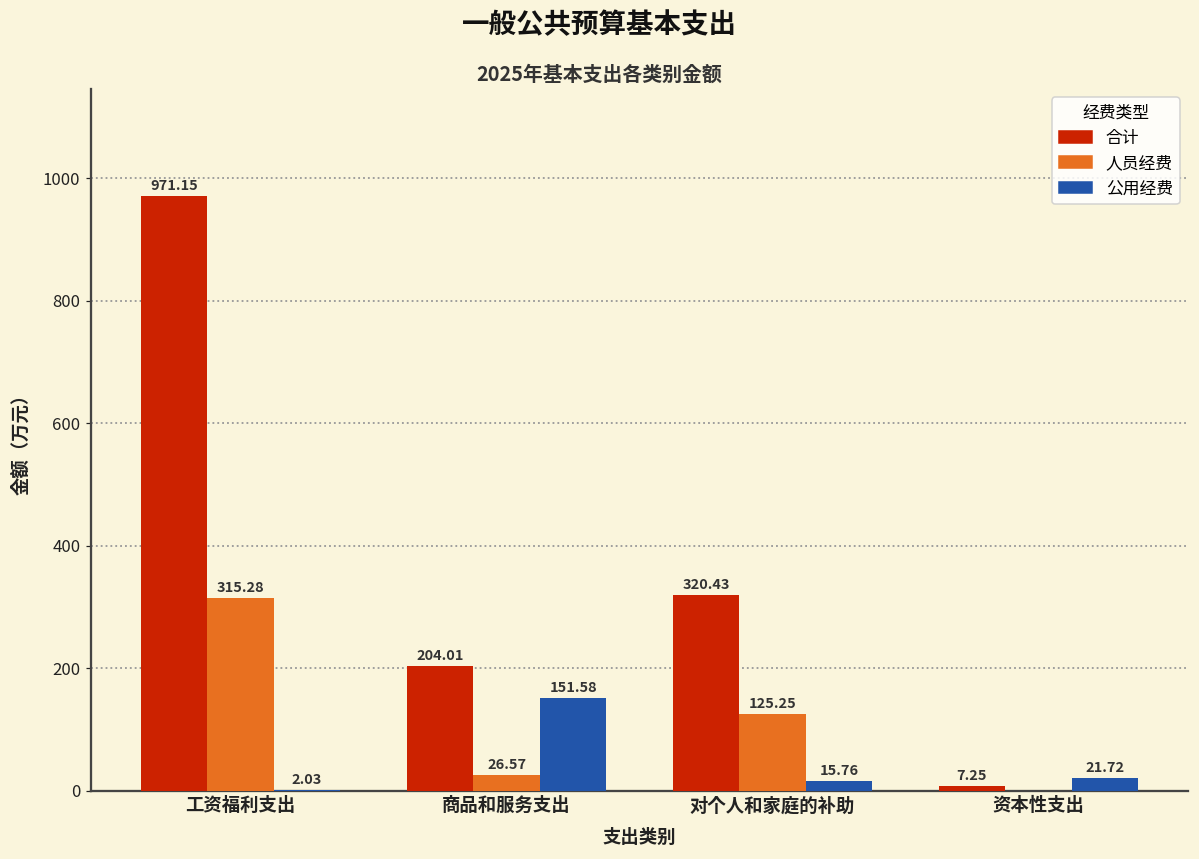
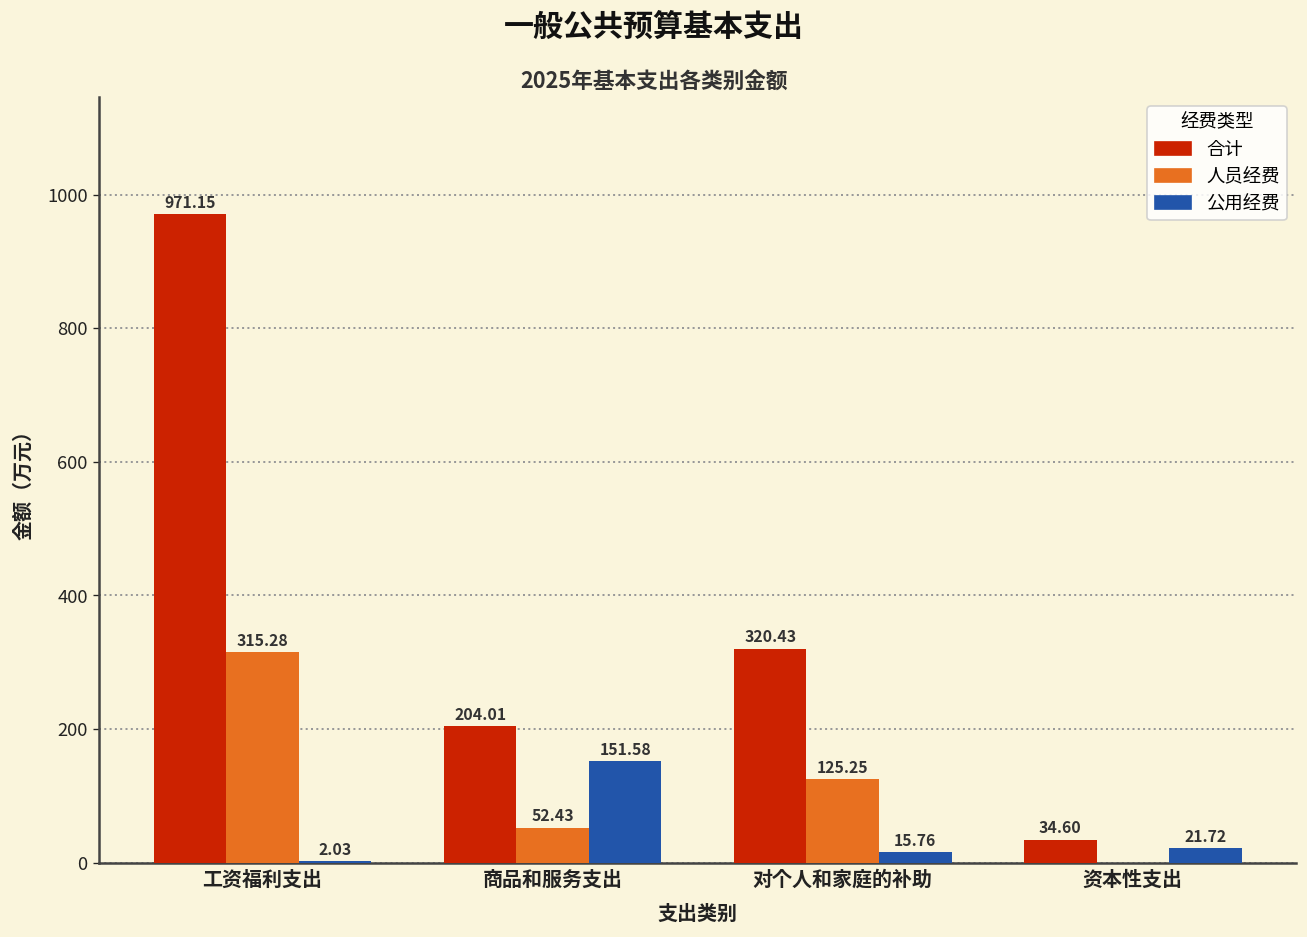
  {
    "合计": {
      "工资福利支出": 971.15,
      "商品和服务支出": 204.01,
      "对个人和家庭的补助": 320.43,
-     "资本性支出": 7.25
+     "资本性支出": 34.60
    },
    "人员经费": {
      "工资福利支出": 315.28,
-     "商品和服务支出": 26.57,
+     "商品和服务支出": 52.43,
      "对个人和家庭的补助": 125.25
    },
    "公用经费": {
      "工资福利支出": 2.03,
      "商品和服务支出": 151.58,
      "对个人和家庭的补助": 15.76,
      "资本性支出": 21.72
    }
  }
